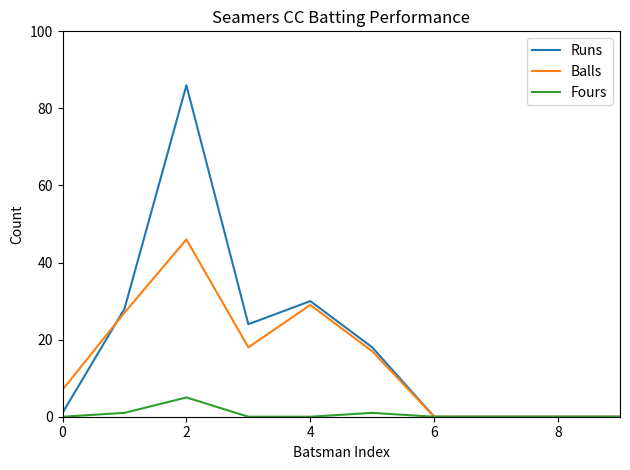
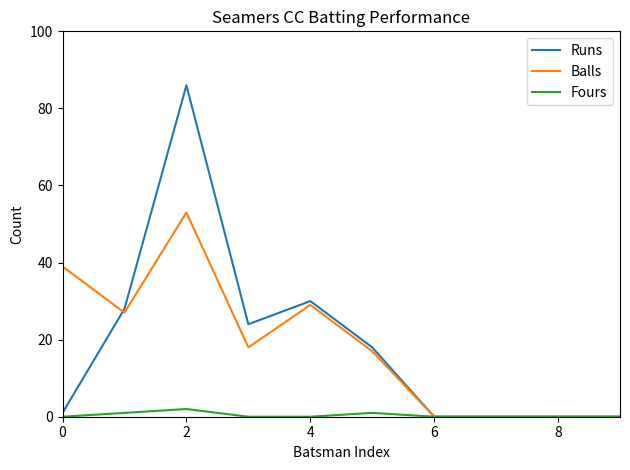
  {
    "Runs": {
      "0": 1,
      "2": 86,
      "4": 30
    },
    "Balls": {
-     "0": 7,
-     "2": 46,
+     "0": 39,
+     "2": 53,
      "4": 29
    },
    "Fours": {
      "0": 0,
-     "2": 5,
+     "2": 2,
      "4": 0
    }
  }
